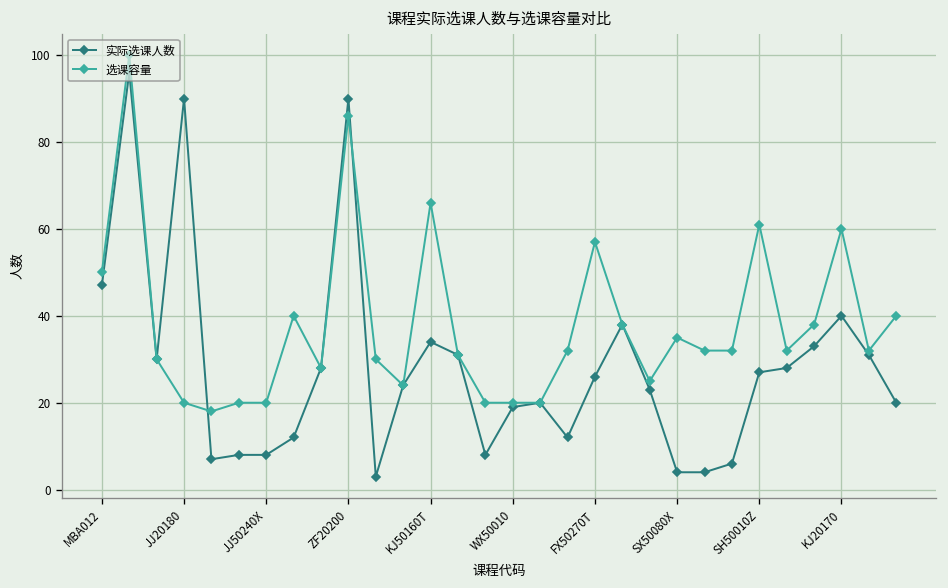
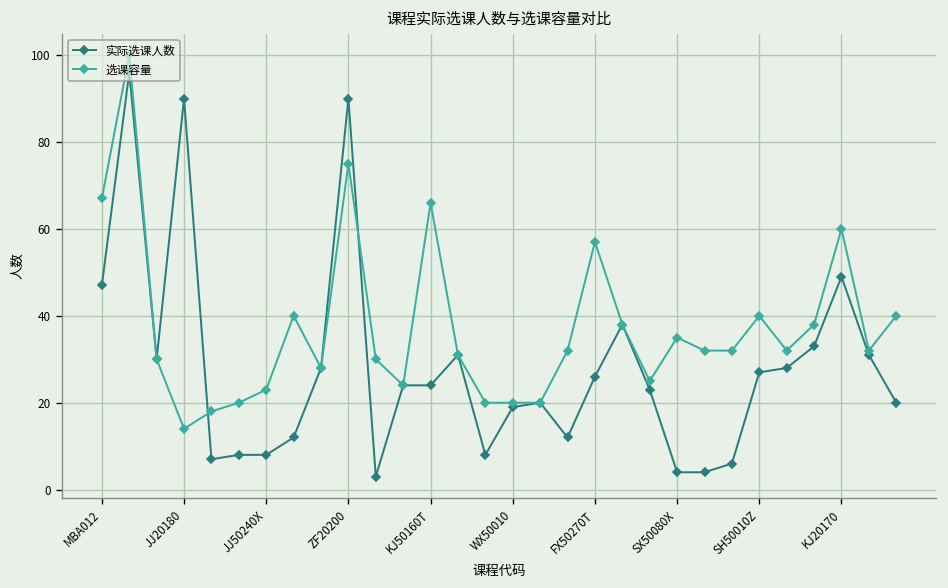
  {
    "实际选课人数": {
      "MBA012": 47,
      "JJ20180": 90,
      "JJ50240X": 8,
      "ZF20200": 90,
-     "KJ50160T": 34,
+     "KJ50160T": 24,
      "WX50010": 19,
      "FX50270T": 26,
      "SX50080X": 4,
      "SH50010Z": 27,
-     "KJ20170": 40
+     "KJ20170": 49
    },
    "选课容量": {
-     "MBA012": 50,
-     "JJ20180": 20,
-     "JJ50240X": 20,
-     "ZF20200": 86,
+     "MBA012": 67,
+     "JJ20180": 14,
+     "JJ50240X": 23,
+     "ZF20200": 75,
      "KJ50160T": 66,
      "WX50010": 20,
      "FX50270T": 57,
      "SX50080X": 35,
-     "SH50010Z": 61,
+     "SH50010Z": 40,
      "KJ20170": 60
    }
  }
